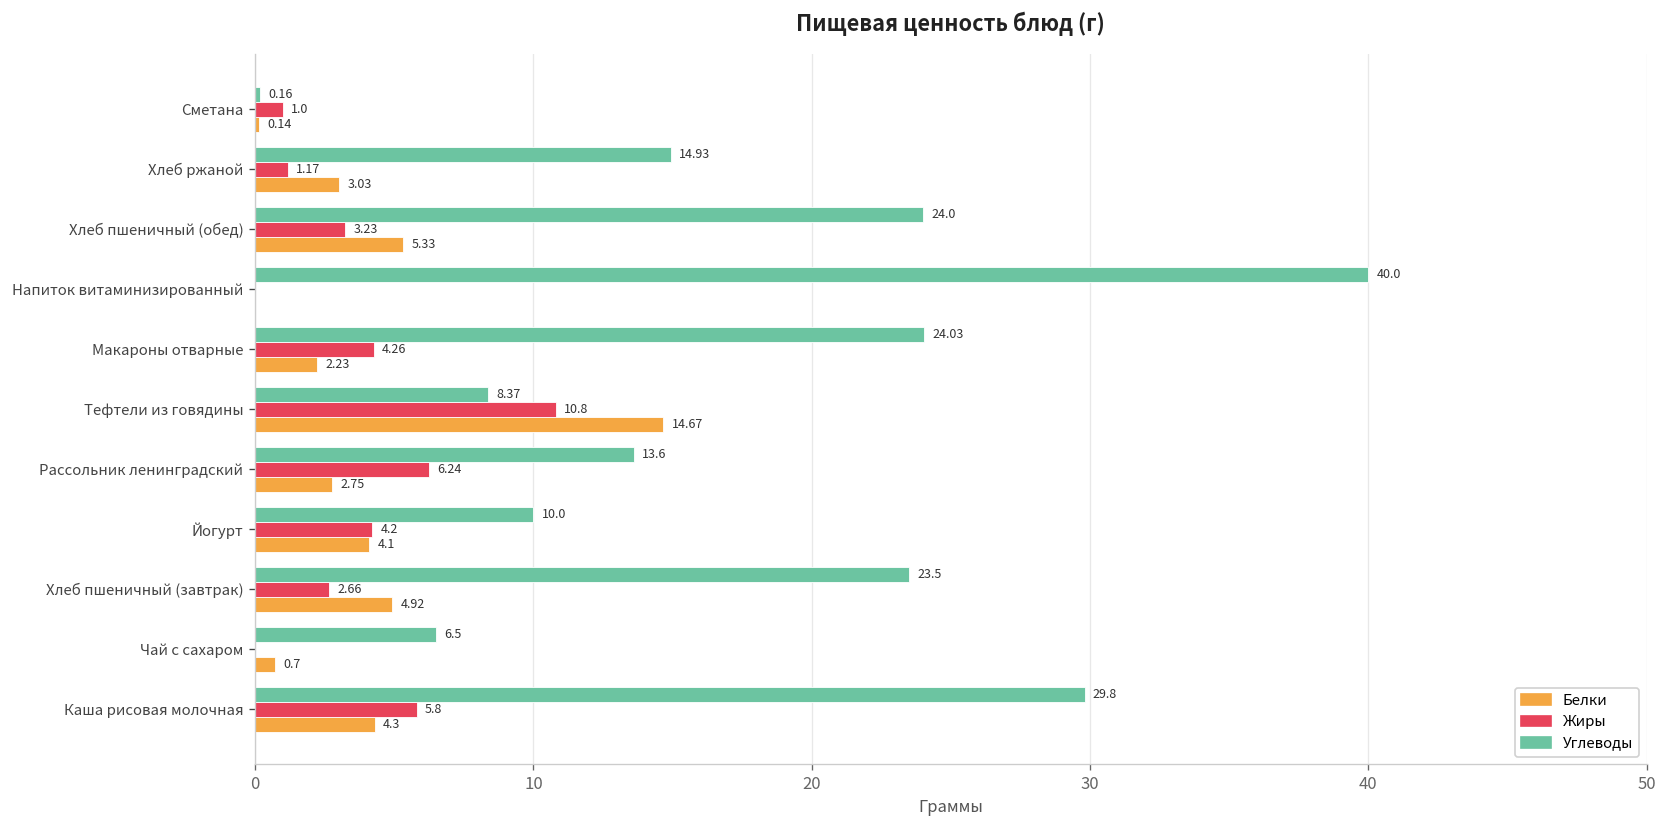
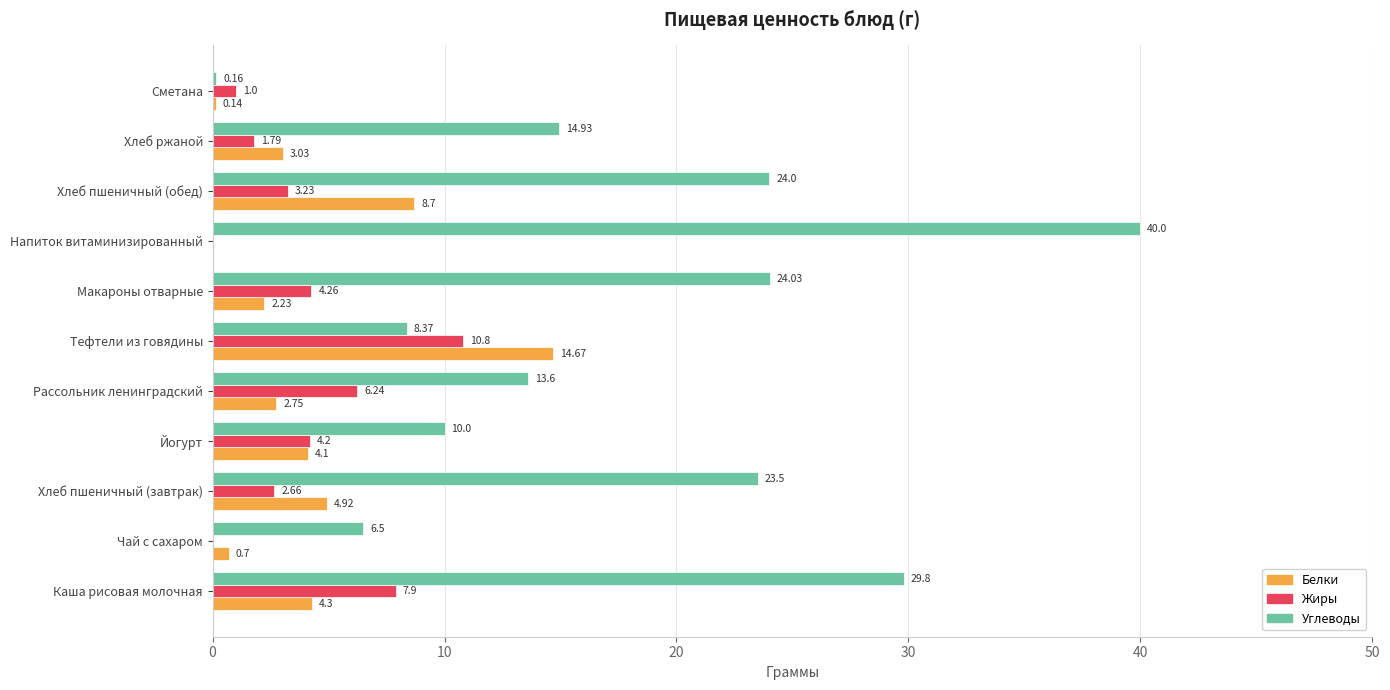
  {
    "Белки": {
      "Сметана": 0.14,
      "Хлеб ржаной": 3.03,
-     "Хлеб пшеничный (обед)": 5.33,
+     "Хлеб пшеничный (обед)": 8.7,
      "Макароны отварные": 2.23,
      "Тефтели из говядины": 14.67,
      "Рассольник ленинградский": 2.75,
      "Йогурт": 4.1,
      "Хлеб пшеничный (завтрак)": 4.92,
      "Чай с сахаром": 0.7,
      "Каша рисовая молочная": 4.3
    },
    "Жиры": {
      "Сметана": 1.0,
-     "Хлеб ржаной": 1.17,
+     "Хлеб ржаной": 1.79,
      "Хлеб пшеничный (обед)": 3.23,
      "Макароны отварные": 4.26,
      "Тефтели из говядины": 10.8,
      "Рассольник ленинградский": 6.24,
      "Йогурт": 4.2,
      "Хлеб пшеничный (завтрак)": 2.66,
-     "Каша рисовая молочная": 5.8
+     "Каша рисовая молочная": 7.9
    },
    "Углеводы": {
      "Сметана": 0.16,
      "Хлеб ржаной": 14.93,
      "Хлеб пшеничный (обед)": 24.0,
      "Напиток витаминизированный": 40.0,
      "Макароны отварные": 24.03,
      "Тефтели из говядины": 8.37,
      "Рассольник ленинградский": 13.6,
      "Йогурт": 10.0,
      "Хлеб пшеничный (завтрак)": 23.5,
      "Чай с сахаром": 6.5,
      "Каша рисовая молочная": 29.8
    }
  }
